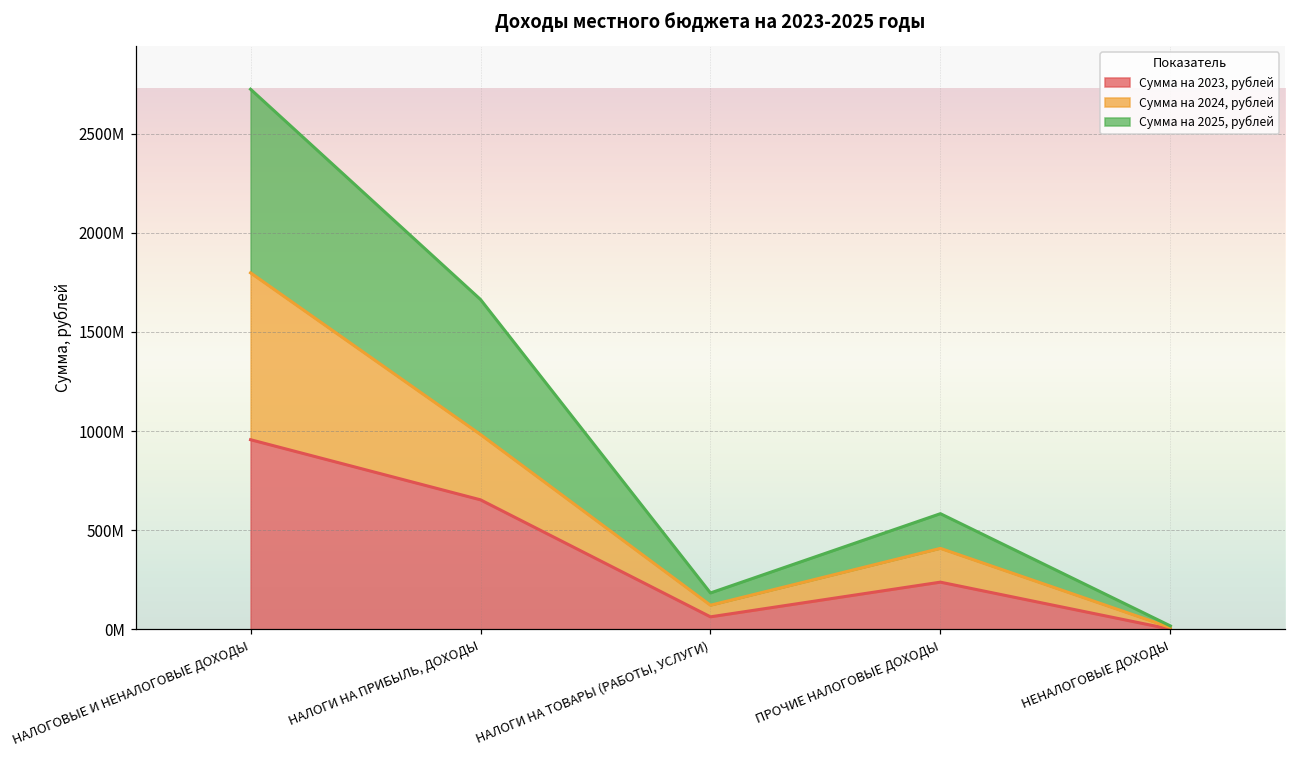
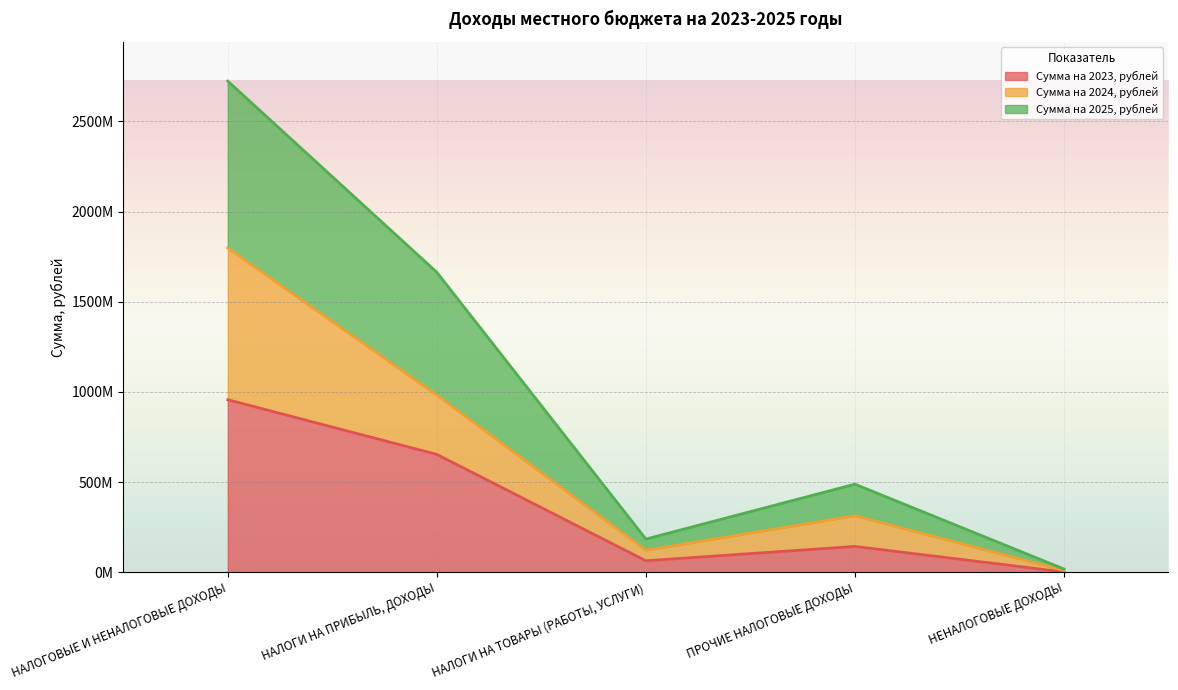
  {
    "Сумма на 2023, рублей": {
      "НАЛОГОВЫЕ И НЕНАЛОГОВЫЕ ДОХОДЫ": "960М",
      "НАЛОГИ НА ПРИБЫЛЬ, ДОХОДЫ": "650М",
      "НАЛОГИ НА ТОВАРЫ (РАБОТЫ, УСЛУГИ)": "60М",
-     "ПРОЧИЕ НАЛОГОВЫЕ ДОХОДЫ": "240М"
+     "ПРОЧИЕ НАЛОГОВЫЕ ДОХОДЫ": "140М"
    },
    "Сумма на 2024, рублей": {
      "НАЛОГОВЫЕ И НЕНАЛОГОВЫЕ ДОХОДЫ": "840М",
      "НАЛОГИ НА ПРИБЫЛЬ, ДОХОДЫ": "330М",
      "НАЛОГИ НА ТОВАРЫ (РАБОТЫ, УСЛУГИ)": "60М",
      "ПРОЧИЕ НАЛОГОВЫЕ ДОХОДЫ": "170М"
    },
    "Сумма на 2025, рублей": {
      "НАЛОГОВЫЕ И НЕНАЛОГОВЫЕ ДОХОДЫ": "930М",
      "НАЛОГИ НА ПРИБЫЛЬ, ДОХОДЫ": "680М",
      "НАЛОГИ НА ТОВАРЫ (РАБОТЫ, УСЛУГИ)": "60М",
      "ПРОЧИЕ НАЛОГОВЫЕ ДОХОДЫ": "170М"
    }
  }
